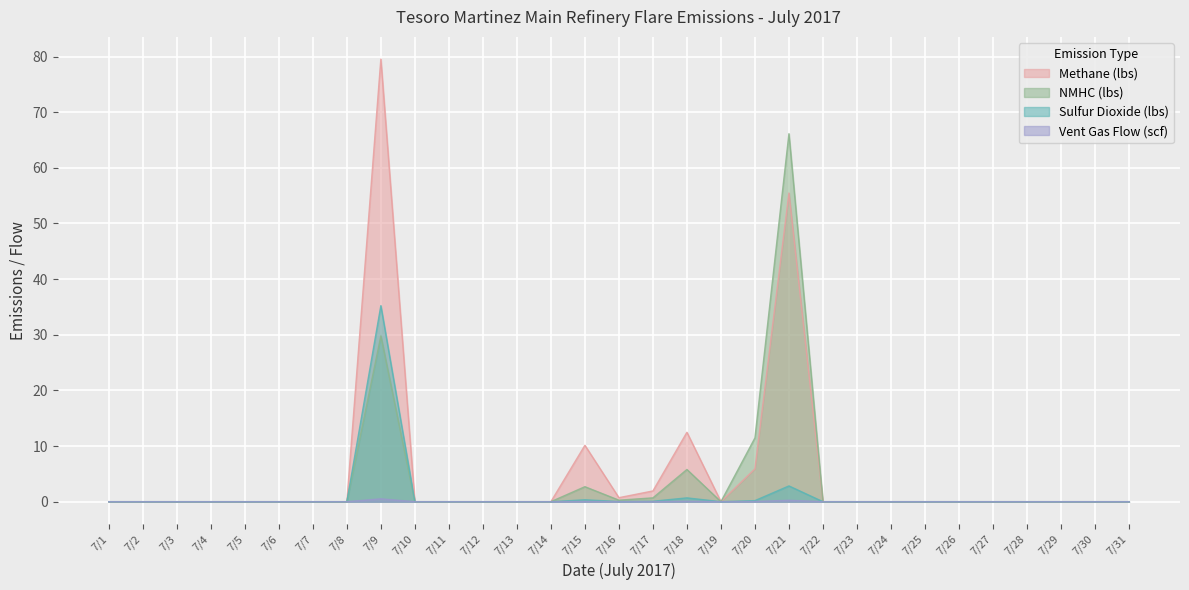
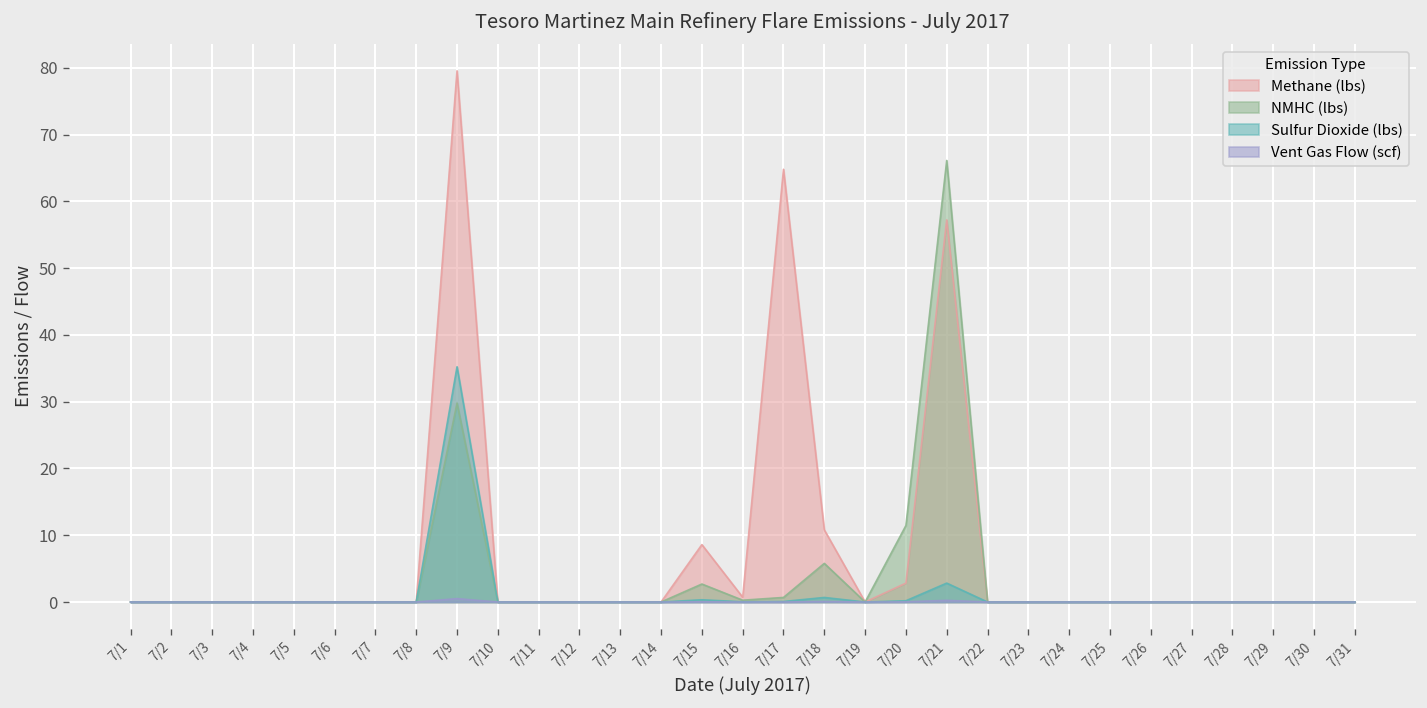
  {
    "Methane (lbs)": {
      "7/9": 80,
-     "7/15": 10,
-     "7/17": 2,
-     "7/18": 12,
-     "7/20": 6,
-     "7/21": 55
+     "7/15": 9,
+     "7/17": 65,
+     "7/18": 11,
+     "7/20": 3,
+     "7/21": 57
    }
  }
